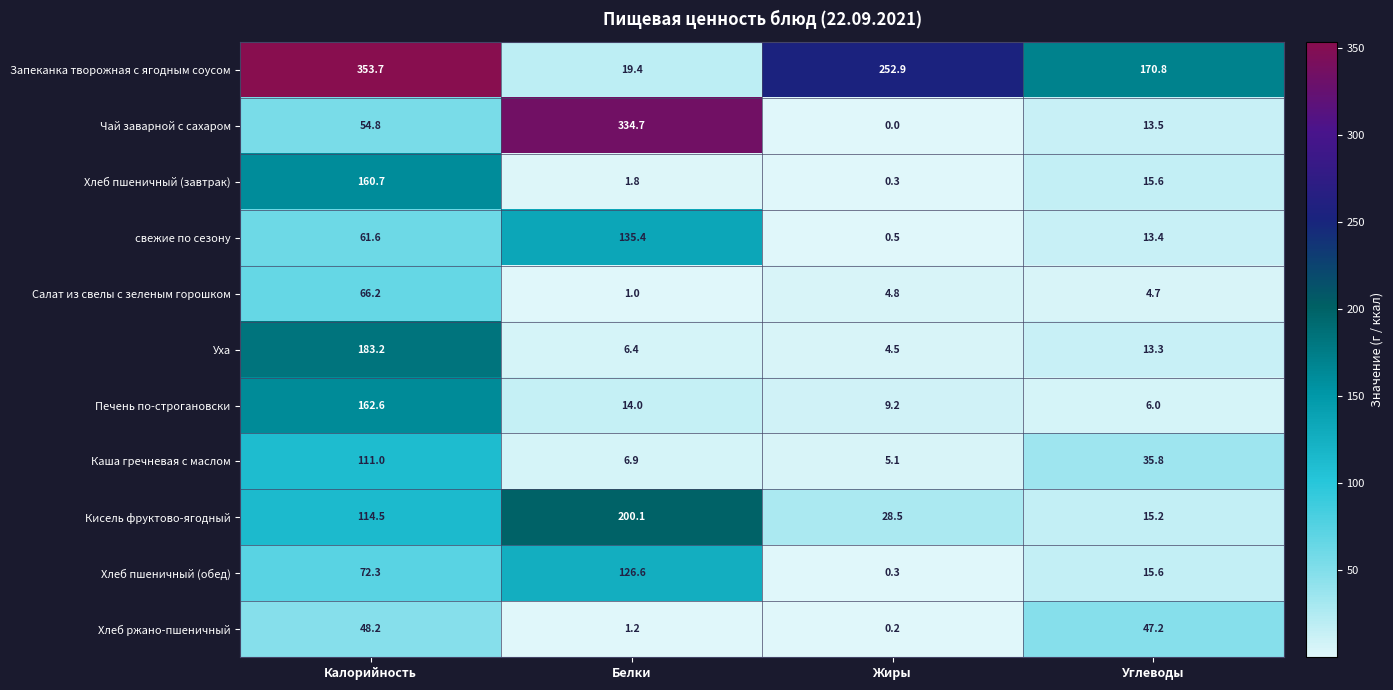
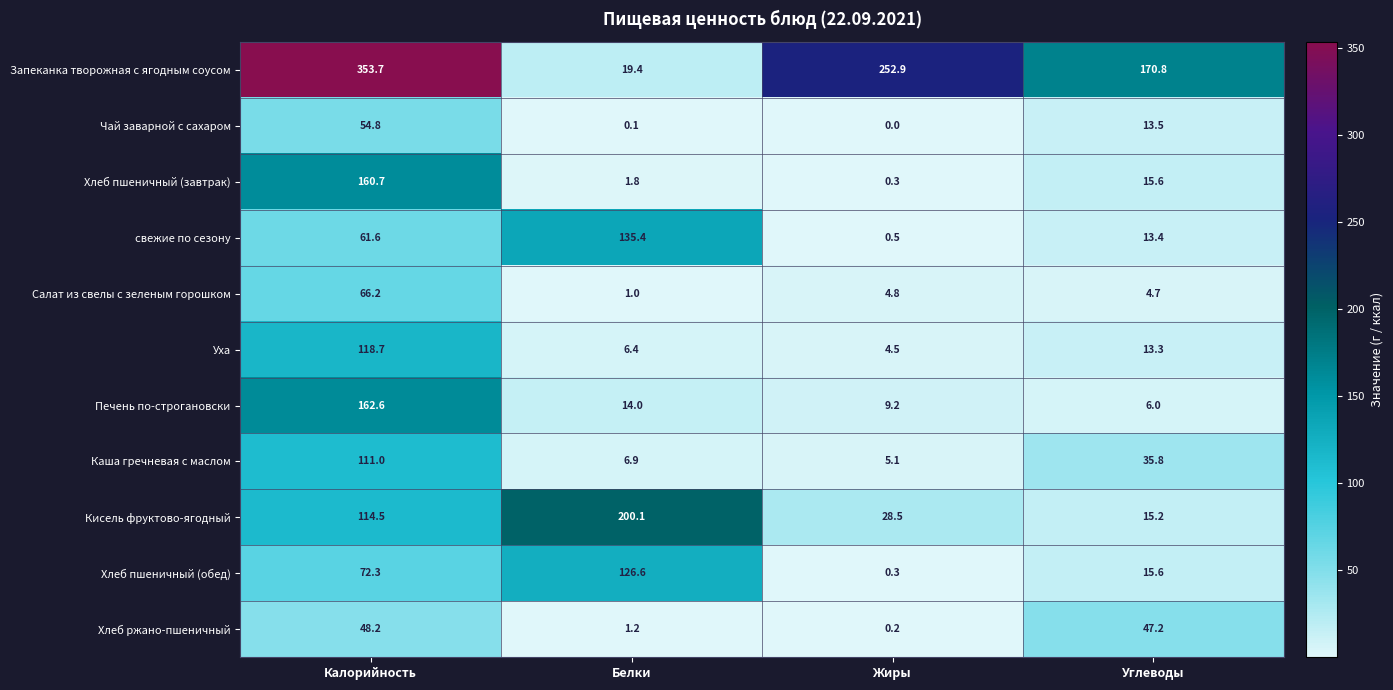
  {
    "Запеканка творожная с ягодным соусом": {
      "Калорийность": 353.7,
      "Белки": 19.4,
      "Жиры": 252.9,
      "Углеводы": 170.8
    },
    "Чай заварной с сахаром": {
      "Калорийность": 54.8,
-     "Белки": 334.7,
+     "Белки": 0.1,
      "Жиры": 0.0,
      "Углеводы": 13.5
    },
    "Хлеб пшеничный (завтрак)": {
      "Калорийность": 160.7,
      "Белки": 1.8,
      "Жиры": 0.3,
      "Углеводы": 15.6
    },
    "свежие по сезону": {
      "Калорийность": 61.6,
      "Белки": 135.4,
      "Жиры": 0.5,
      "Углеводы": 13.4
    },
    "Салат из свелы с зеленым горошком": {
      "Калорийность": 66.2,
      "Белки": 1.0,
      "Жиры": 4.8,
      "Углеводы": 4.7
    },
    "Уха": {
-     "Калорийность": 183.2,
+     "Калорийность": 118.7,
      "Белки": 6.4,
      "Жиры": 4.5,
      "Углеводы": 13.3
    },
    "Печень по-строгановски": {
      "Калорийность": 162.6,
      "Белки": 14.0,
      "Жиры": 9.2,
      "Углеводы": 6.0
    },
    "Каша гречневая с маслом": {
      "Калорийность": 111.0,
      "Белки": 6.9,
      "Жиры": 5.1,
      "Углеводы": 35.8
    },
    "Кисель фруктово-ягодный": {
      "Калорийность": 114.5,
      "Белки": 200.1,
      "Жиры": 28.5,
      "Углеводы": 15.2
    },
    "Хлеб пшеничный (обед)": {
      "Калорийность": 72.3,
      "Белки": 126.6,
      "Жиры": 0.3,
      "Углеводы": 15.6
    },
    "Хлеб ржано-пшеничный": {
      "Калорийность": 48.2,
      "Белки": 1.2,
      "Жиры": 0.2,
      "Углеводы": 47.2
    }
  }
